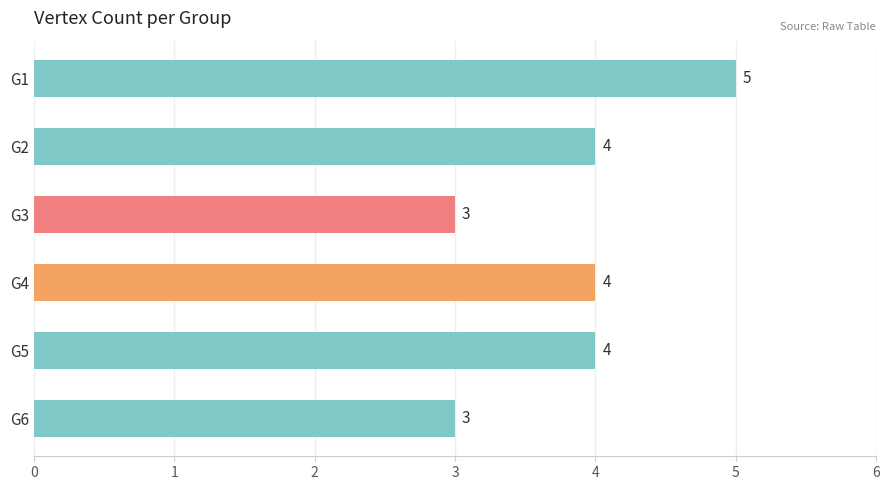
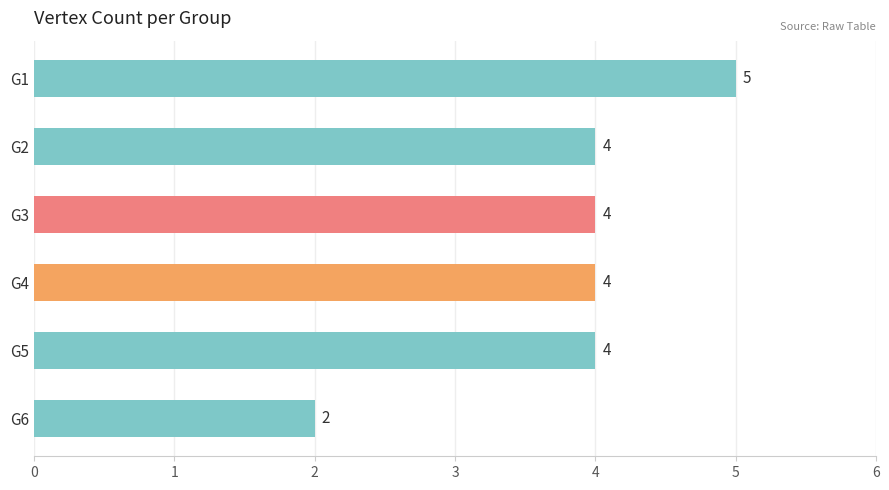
  {
    "G1": 5,
    "G2": 4,
-   "G3": 3,
+   "G3": 4,
    "G4": 4,
    "G5": 4,
-   "G6": 3
+   "G6": 2
  }
